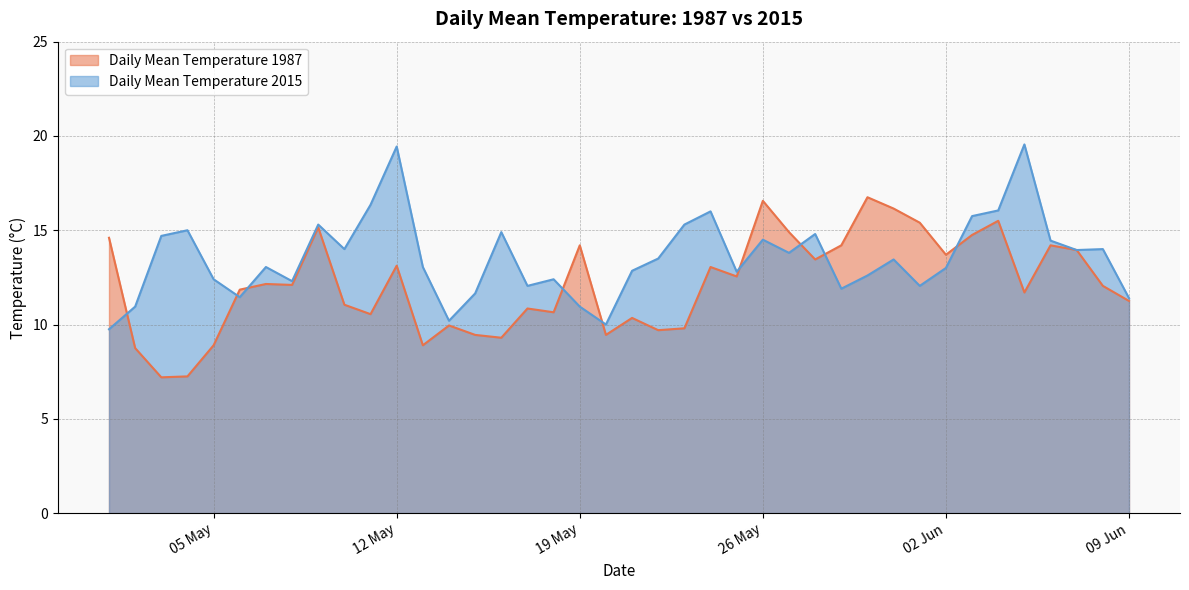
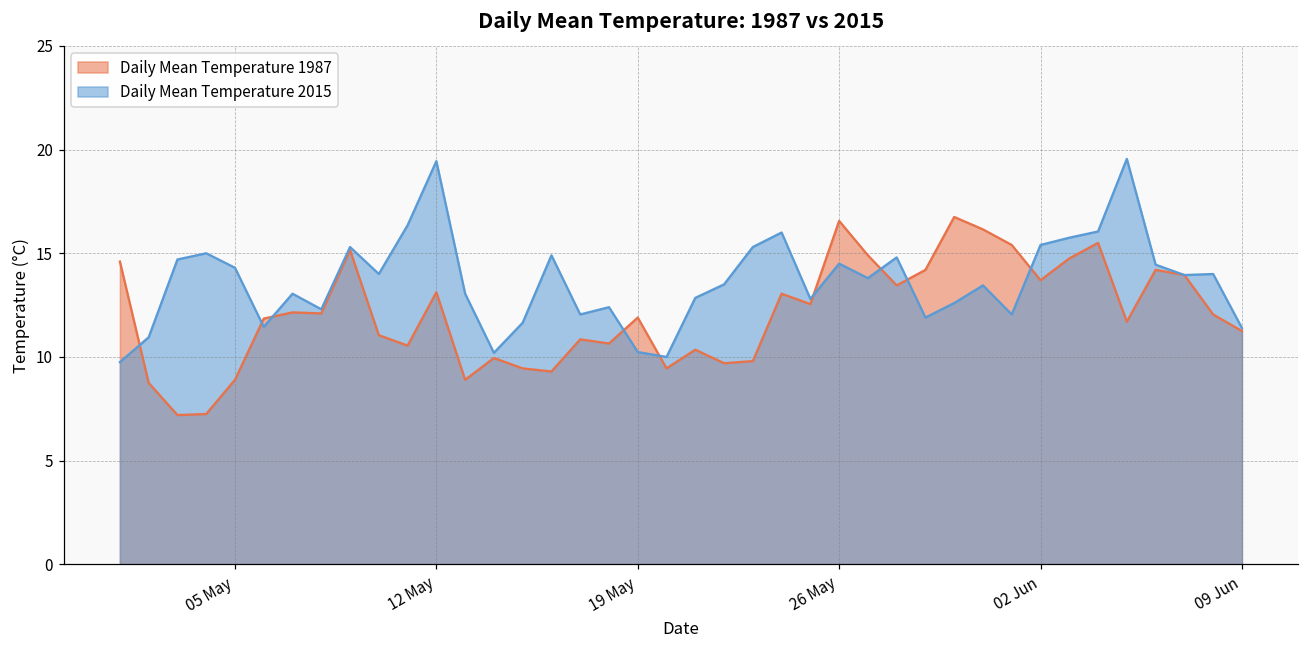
  {
    "Daily Mean Temperature 1987": {
      "05 May": 8.9,
      "12 May": 13.1,
-     "19 May": 14.2,
+     "19 May": 11.9,
      "26 May": 16.6,
      "02 Jun": 13.7,
      "09 Jun": 11.3
    },
    "Daily Mean Temperature 2015": {
-     "05 May": 12.4,
+     "05 May": 14.3,
      "12 May": 19.4,
-     "19 May": 11.0,
+     "19 May": 10.2,
      "26 May": 14.5,
-     "02 Jun": 13.0,
+     "02 Jun": 15.4,
      "09 Jun": 11.4
    }
  }
